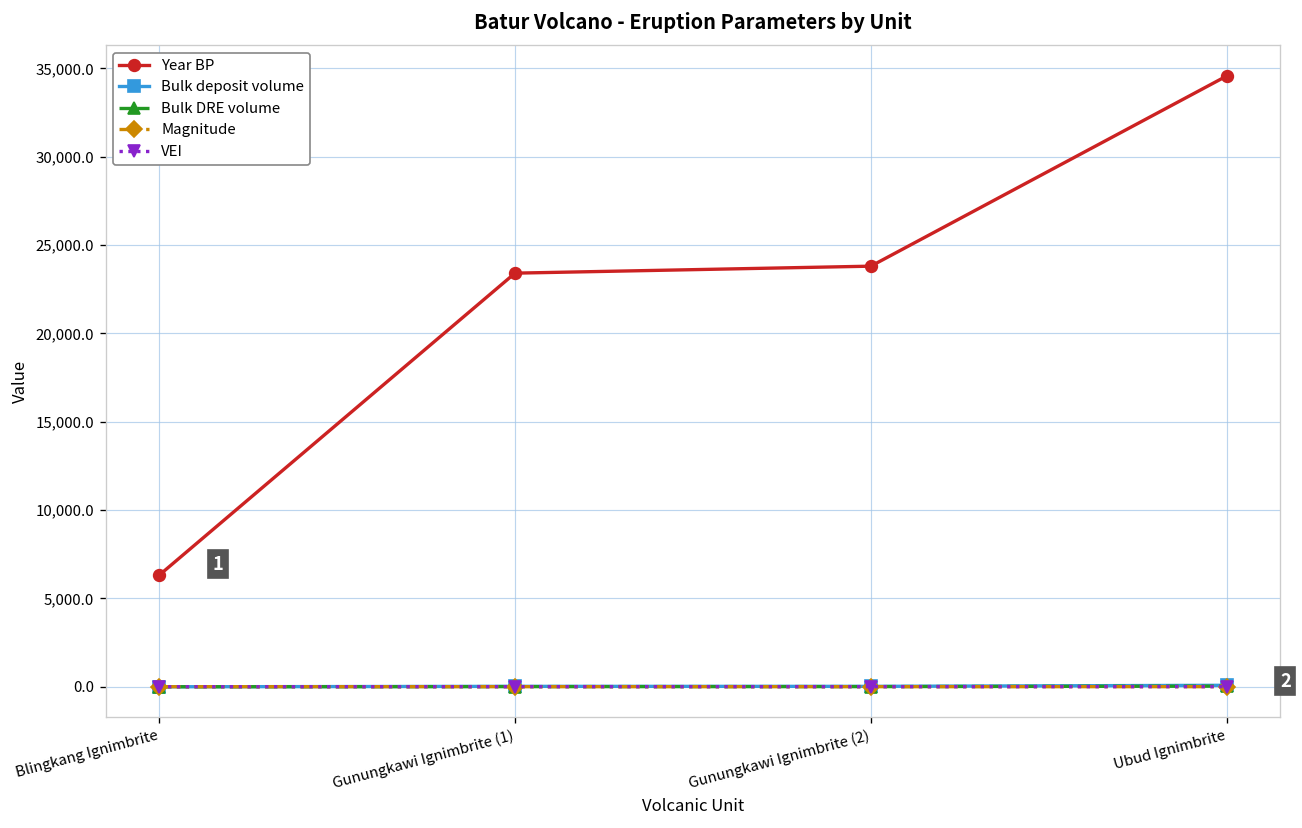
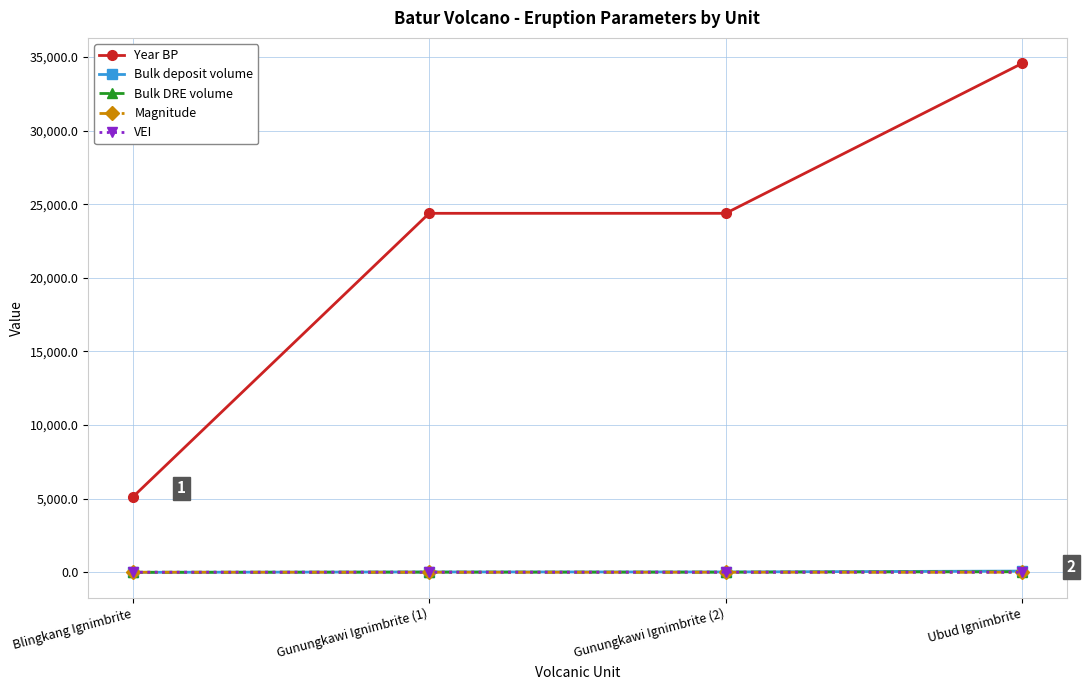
  {
    "Year BP": {
-     "Blingkang Ignimbrite": "6,300",
-     "Gunungkawi Ignimbrite (1)": "23,400",
-     "Gunungkawi Ignimbrite (2)": "23,800",
+     "Blingkang Ignimbrite": "5,100",
+     "Gunungkawi Ignimbrite (1)": "24,400",
+     "Gunungkawi Ignimbrite (2)": "24,400",
      "Ubud Ignimbrite": "34,600"
    }
  }
